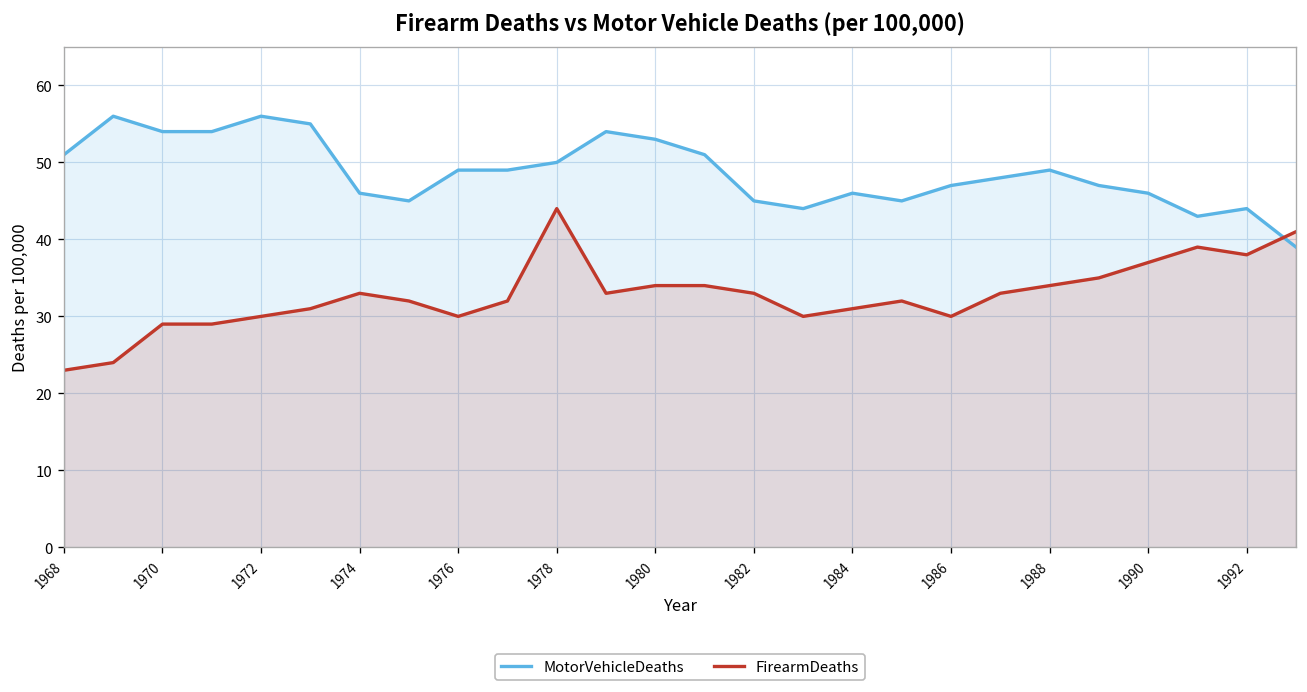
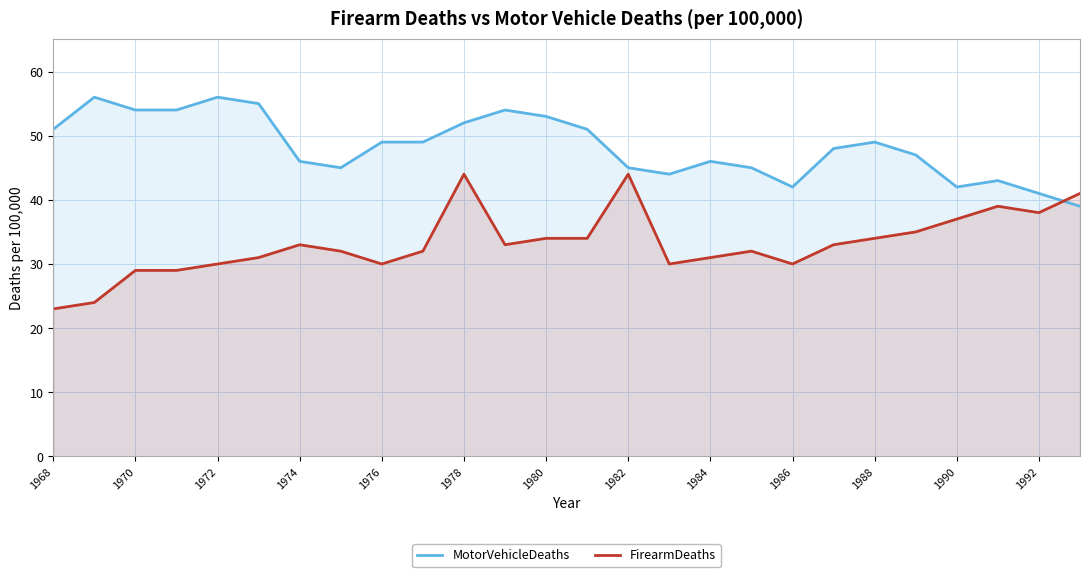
  {
    "MotorVehicleDeaths": {
      "1968": 51,
      "1970": 54,
      "1972": 56,
      "1974": 46,
      "1976": 49,
-     "1978": 50,
+     "1978": 52,
      "1980": 53,
      "1982": 45,
      "1984": 46,
-     "1986": 47,
+     "1986": 42,
      "1988": 49,
-     "1990": 46,
-     "1992": 44
+     "1990": 42,
+     "1992": 41
    },
    "FirearmDeaths": {
      "1968": 23,
      "1970": 29,
      "1972": 30,
      "1974": 33,
      "1976": 30,
      "1978": 44,
      "1980": 34,
-     "1982": 33,
+     "1982": 44,
      "1984": 31,
      "1986": 30,
      "1988": 34,
      "1990": 37,
      "1992": 38
    }
  }
